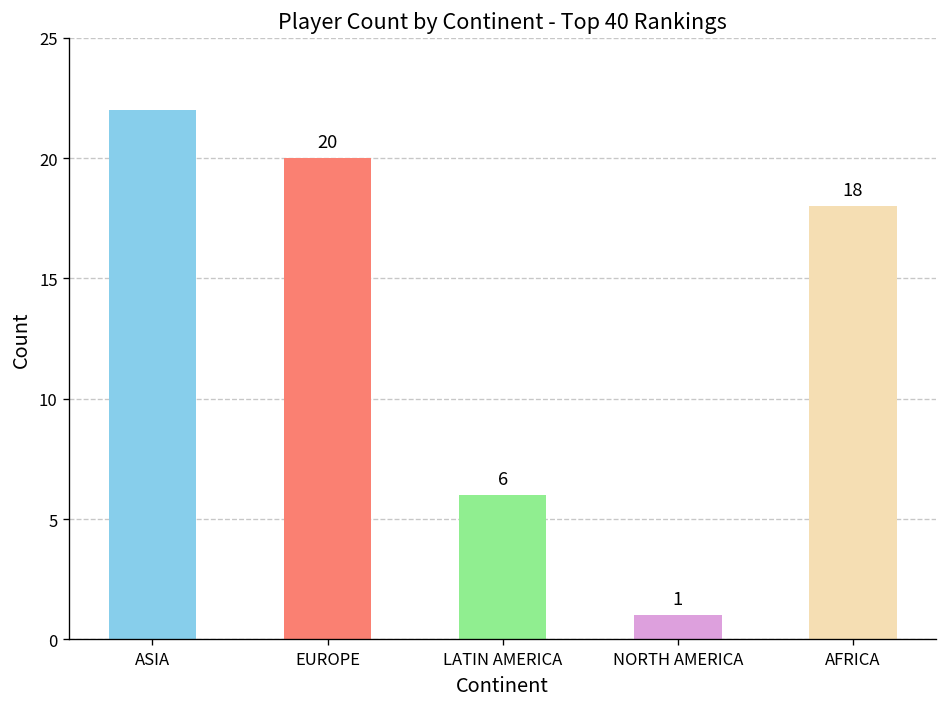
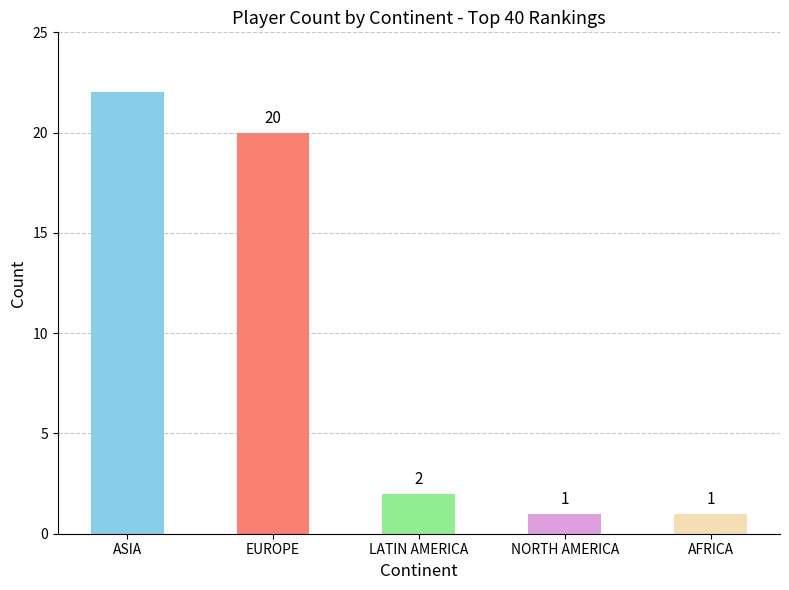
  {
    "EUROPE": 20,
-   "LATIN AMERICA": 6,
+   "LATIN AMERICA": 2,
    "NORTH AMERICA": 1,
-   "AFRICA": 18
+   "AFRICA": 1
  }
